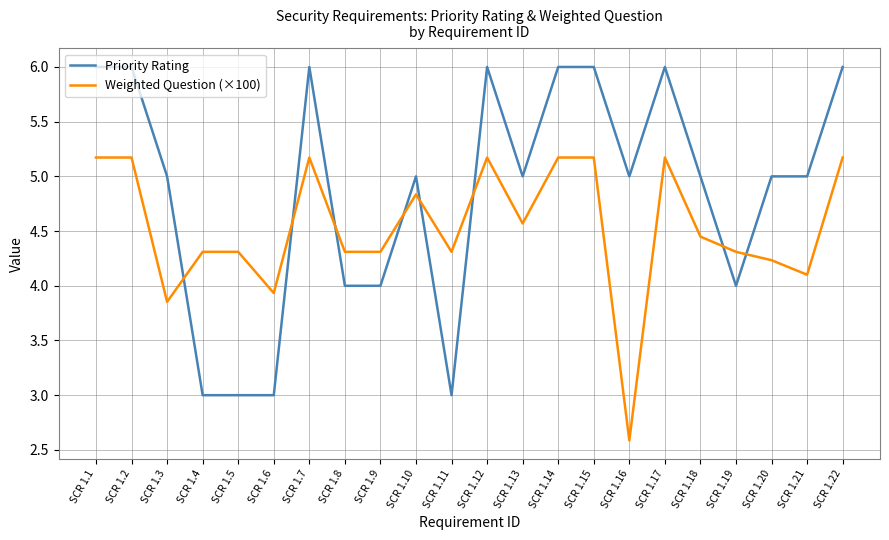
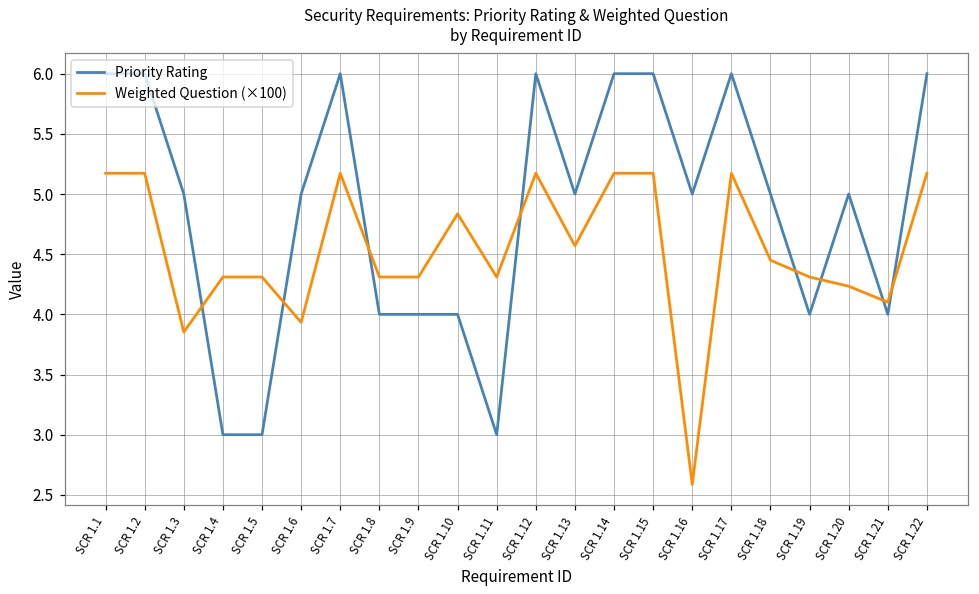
  {
    "Priority Rating": {
      "SCR 1.3": 5,
      "SCR 1.4": 3,
      "SCR 1.5": 3,
-     "SCR 1.6": 3,
+     "SCR 1.6": 5,
      "SCR 1.7": 6,
      "SCR 1.8": 4,
      "SCR 1.9": 4,
-     "SCR 1.10": 5,
+     "SCR 1.10": 4,
      "SCR 1.11": 3,
      "SCR 1.12": 6,
      "SCR 1.13": 5,
      "SCR 1.14": 6,
      "SCR 1.15": 6,
      "SCR 1.16": 5,
      "SCR 1.17": 6,
      "SCR 1.18": 5,
      "SCR 1.19": 4,
      "SCR 1.20": 5,
-     "SCR 1.21": 5,
+     "SCR 1.21": 4,
      "SCR 1.22": 6
    },
    "Weighted Question (×100)": {
      "SCR 1.1": 5.17,
      "SCR 1.2": 5.17,
      "SCR 1.3": 3.85,
      "SCR 1.4": 4.31,
      "SCR 1.5": 4.31,
      "SCR 1.6": 3.93,
      "SCR 1.7": 5.17,
      "SCR 1.8": 4.31,
      "SCR 1.9": 4.31,
      "SCR 1.10": 4.84,
      "SCR 1.11": 4.31,
      "SCR 1.12": 5.17,
      "SCR 1.13": 4.57,
      "SCR 1.14": 5.17,
      "SCR 1.15": 5.17,
      "SCR 1.16": 2.59,
      "SCR 1.17": 5.17,
      "SCR 1.18": 4.45,
      "SCR 1.19": 4.31,
      "SCR 1.20": 4.23,
      "SCR 1.21": 4.10,
      "SCR 1.22": 5.17
    }
  }
